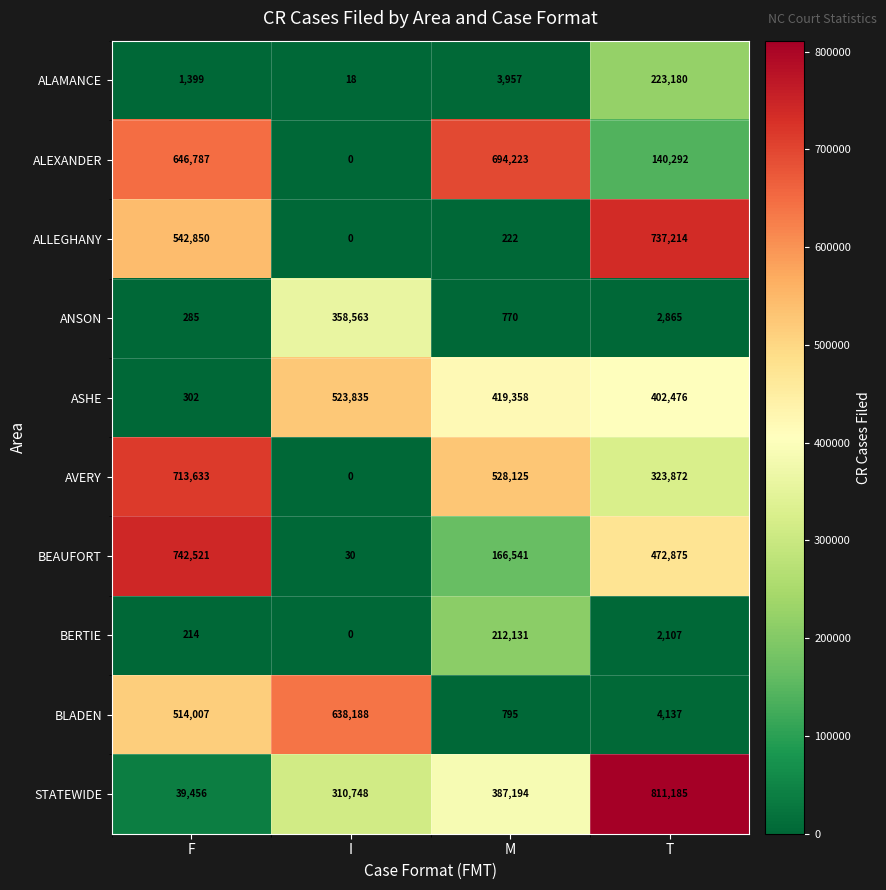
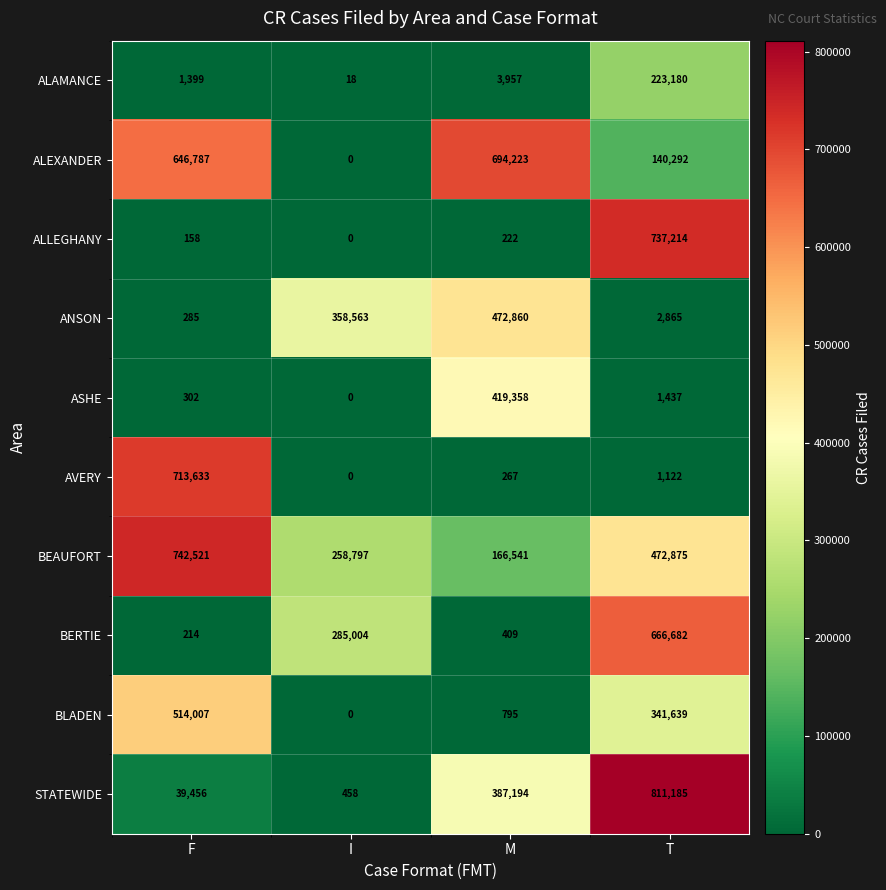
  {
    "ALAMANCE": {
      "F": "1,399",
      "I": "18",
      "M": "3,957",
      "T": "223,180"
    },
    "ALEXANDER": {
      "F": "646,787",
      "I": "0",
      "M": "694,223",
      "T": "140,292"
    },
    "ALLEGHANY": {
-     "F": "542,850",
+     "F": "158",
      "I": "0",
      "M": "222",
      "T": "737,214"
    },
    "ANSON": {
      "F": "285",
      "I": "358,563",
-     "M": "770",
+     "M": "472,860",
      "T": "2,865"
    },
    "ASHE": {
      "F": "302",
-     "I": "523,835",
+     "I": "0",
      "M": "419,358",
-     "T": "402,476"
+     "T": "1,437"
    },
    "AVERY": {
      "F": "713,633",
      "I": "0",
-     "M": "528,125",
-     "T": "323,872"
+     "M": "267",
+     "T": "1,122"
    },
    "BEAUFORT": {
      "F": "742,521",
-     "I": "30",
+     "I": "258,797",
      "M": "166,541",
      "T": "472,875"
    },
    "BERTIE": {
      "F": "214",
-     "I": "0",
-     "M": "212,131",
-     "T": "2,107"
+     "I": "285,004",
+     "M": "409",
+     "T": "666,682"
    },
    "BLADEN": {
      "F": "514,007",
-     "I": "638,188",
+     "I": "0",
      "M": "795",
-     "T": "4,137"
+     "T": "341,639"
    },
    "STATEWIDE": {
      "F": "39,456",
-     "I": "310,748",
+     "I": "458",
      "M": "387,194",
      "T": "811,185"
    }
  }
